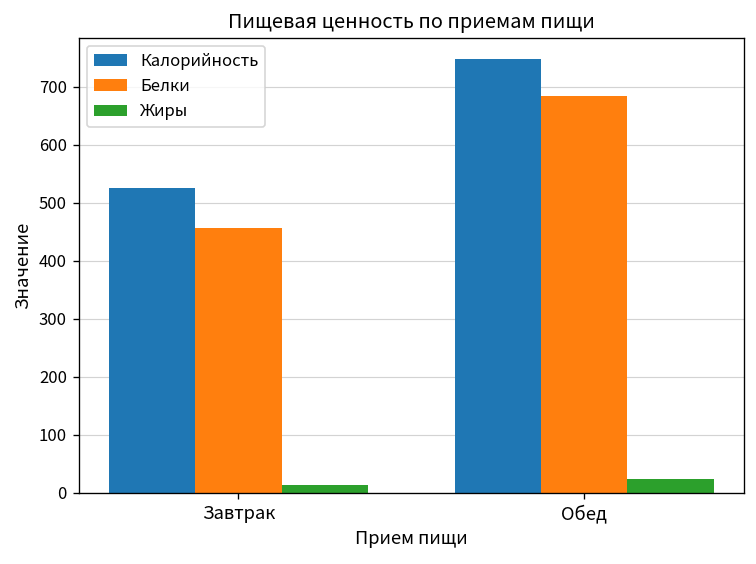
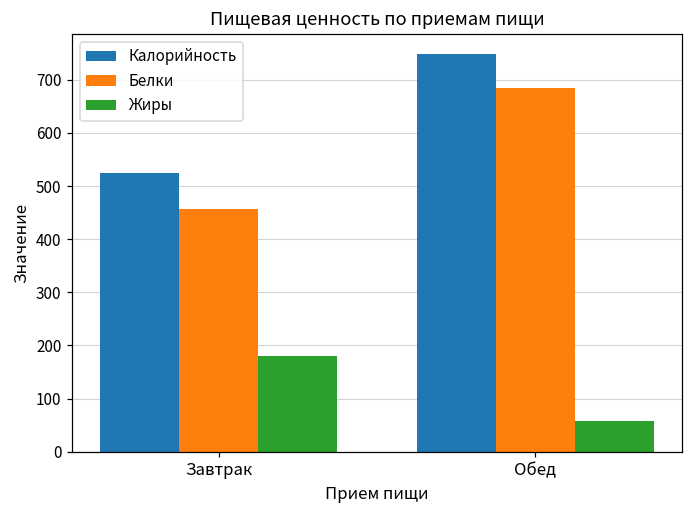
  {
    "Калорийность": {
      "Завтрак": 530,
      "Обед": 750
    },
    "Белки": {
      "Завтрак": 460,
      "Обед": 690
    },
    "Жиры": {
-     "Завтрак": 10,
-     "Обед": 20
+     "Завтрак": 180,
+     "Обед": 60
    }
  }
